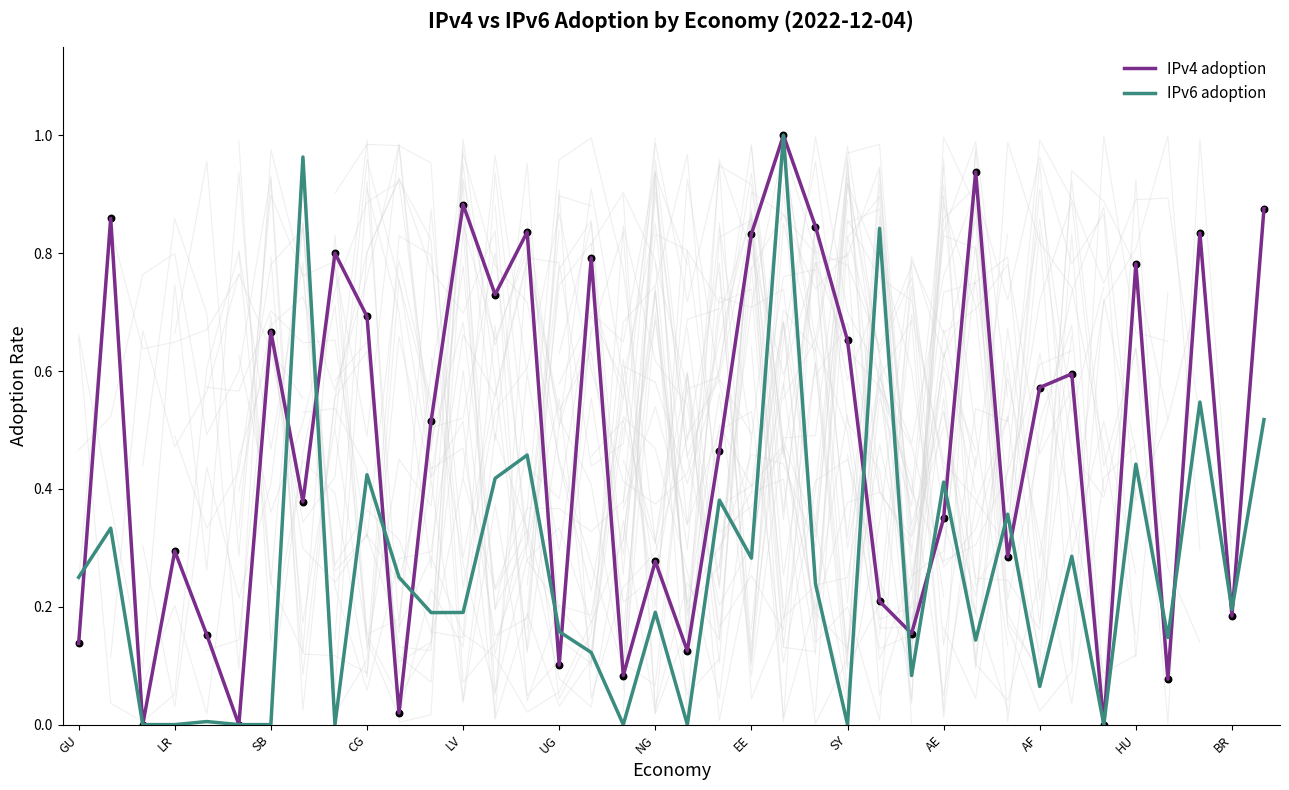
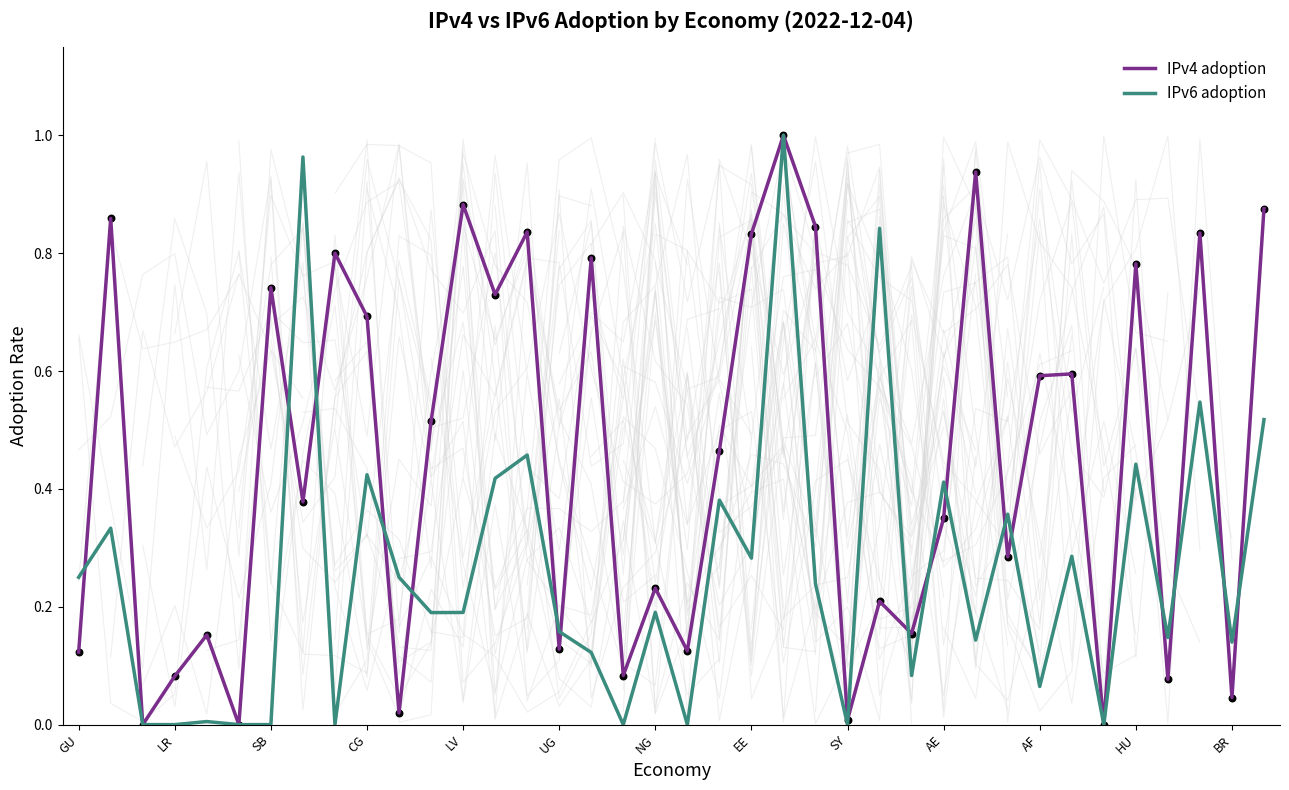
  {
    "IPv4 adoption": {
-     "GU": 0.14,
-     "LR": 0.29,
-     "SB": 0.67,
+     "GU": 0.12,
+     "LR": 0.08,
+     "SB": 0.74,
      "CG": 0.69,
      "LV": 0.88,
-     "UG": 0.10,
-     "NG": 0.28,
+     "UG": 0.13,
+     "NG": 0.23,
      "EE": 0.83,
-     "SY": 0.65,
-     "AF": 0.57,
+     "SY": 0.01,
+     "AF": 0.59,
      "HU": 0.78,
-     "BR": 0.18
+     "BR": 0.05
    },
    "IPv6 adoption": {
      "GU": 0.25,
      "LR": 0.00,
      "SB": 0.00,
      "CG": 0.42,
      "LV": 0.19,
      "UG": 0.16,
      "NG": 0.19,
      "EE": 0.28,
      "SY": 0.00,
      "AF": 0.06,
      "HU": 0.44,
-     "BR": 0.20
+     "BR": 0.14
    }
  }
